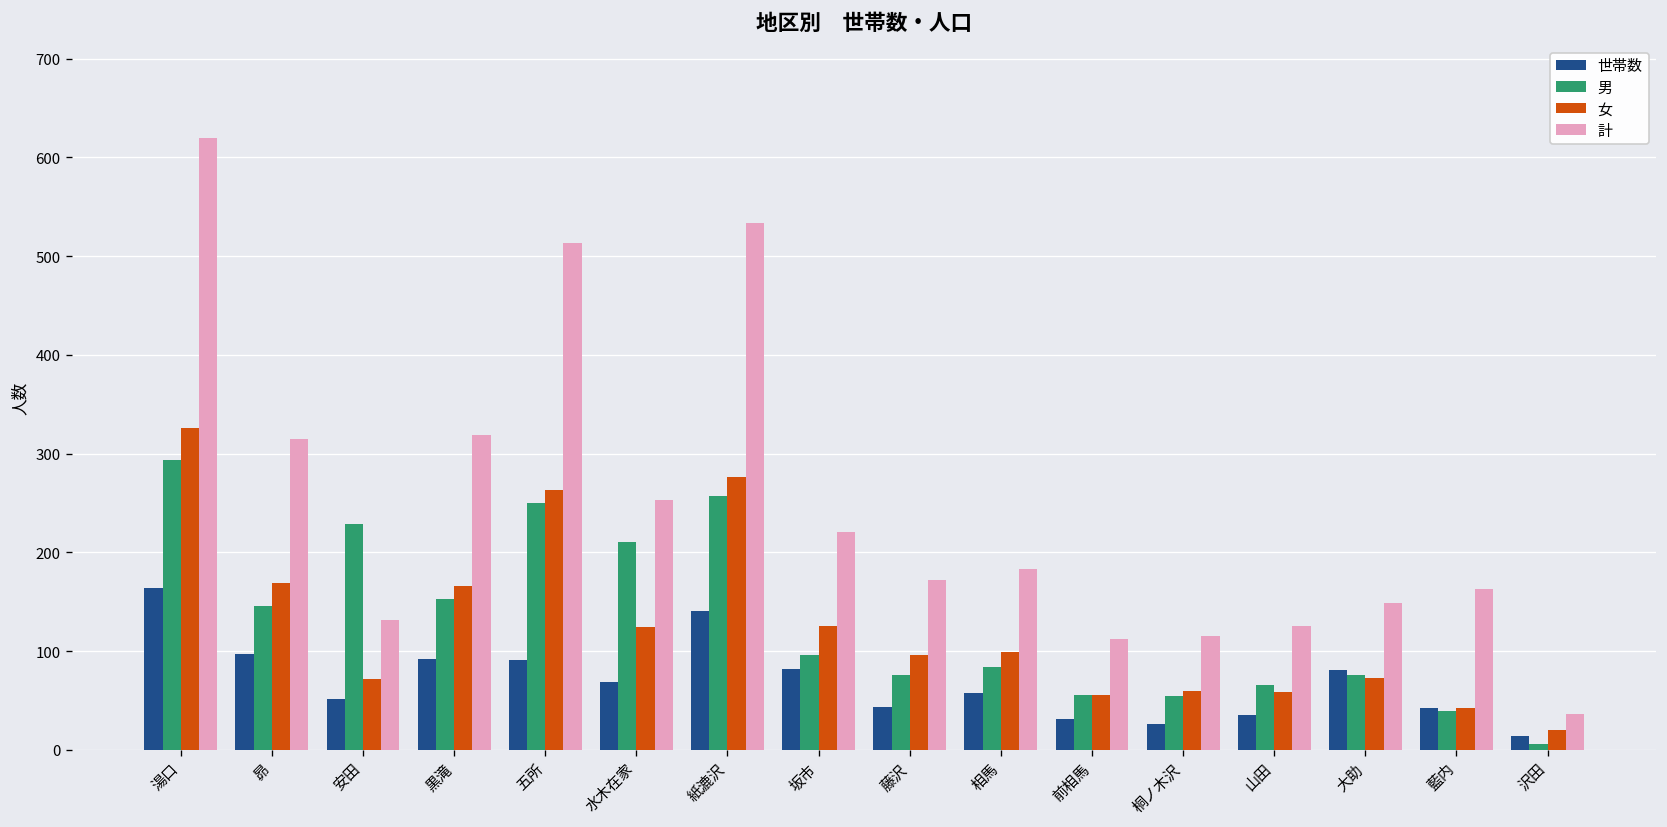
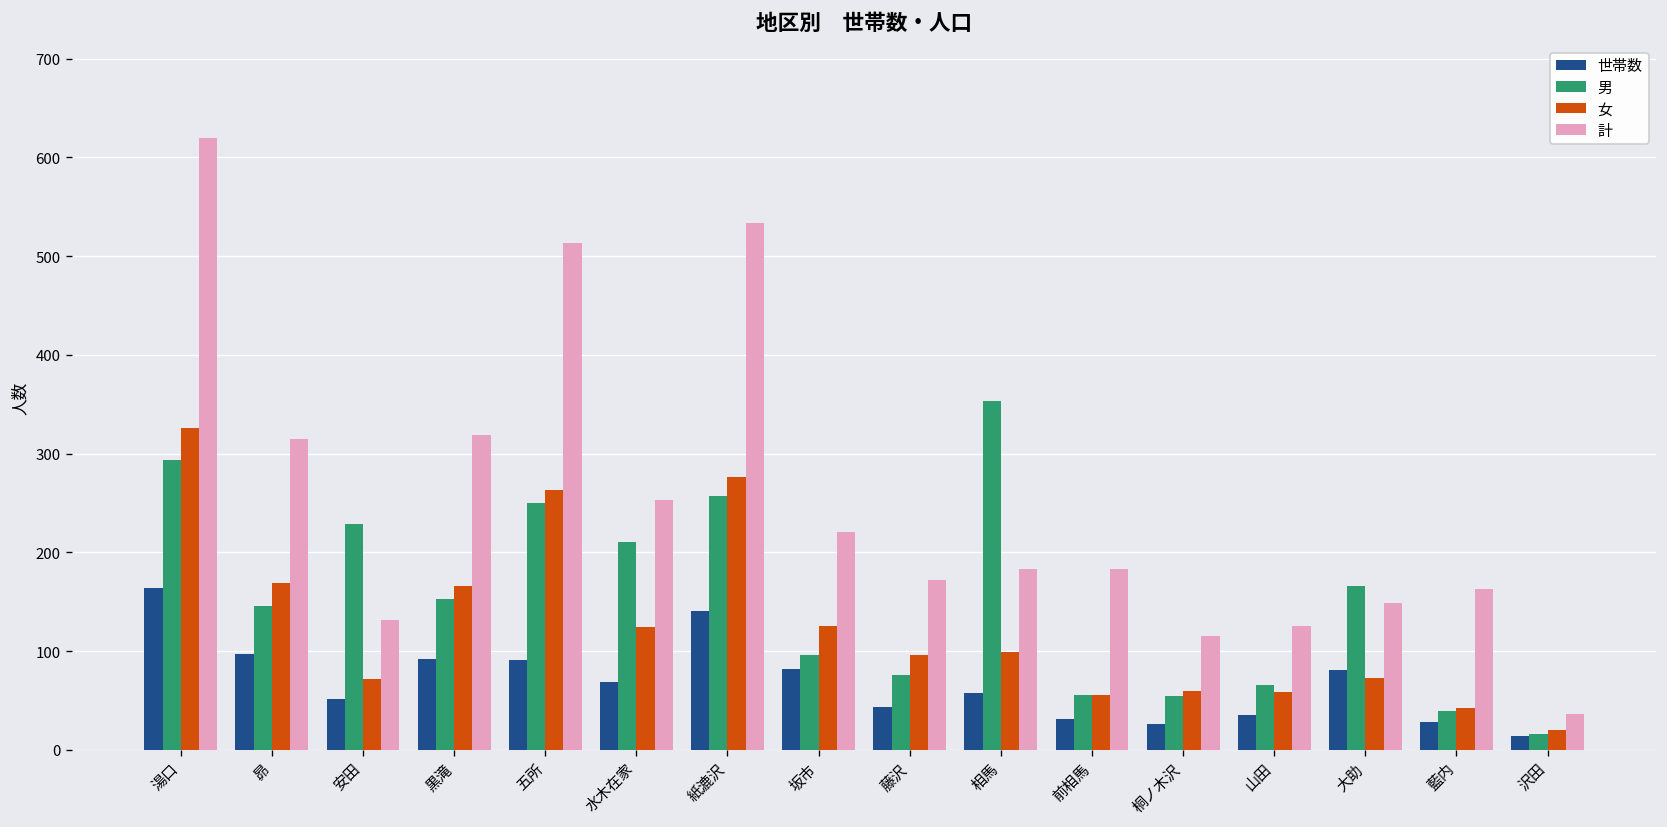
  {
    "世帯数": {
      "湯口": 160,
      "昴": 100,
      "安田": 50,
      "黒滝": 90,
      "五所": 90,
      "水木在家": 70,
      "紙漉沢": 140,
      "坂市": 80,
      "藤沢": 40,
      "相馬": 60,
      "前相馬": 30,
      "桐ノ木沢": 30,
      "山田": 40,
      "大助": 80,
-     "藍内": 40,
+     "藍内": 30,
      "沢田": 10
    },
    "男": {
      "湯口": 290,
      "昴": 150,
      "安田": 230,
      "黒滝": 150,
      "五所": 250,
      "水木在家": 210,
      "紙漉沢": 260,
      "坂市": 100,
      "藤沢": 80,
-     "相馬": 80,
+     "相馬": 350,
      "前相馬": 60,
      "桐ノ木沢": 60,
      "山田": 70,
-     "大助": 80,
+     "大助": 170,
      "藍内": 40,
-     "沢田": 10
+     "沢田": 20
    },
    "女": {
      "湯口": 330,
      "昴": 170,
      "安田": 70,
      "黒滝": 170,
      "五所": 260,
      "水木在家": 120,
      "紙漉沢": 280,
      "坂市": 130,
      "藤沢": 100,
      "相馬": 100,
      "前相馬": 60,
      "桐ノ木沢": 60,
      "山田": 60,
      "大助": 70,
      "藍内": 40,
      "沢田": 20
    },
    "計": {
      "湯口": 620,
      "昴": 320,
      "安田": 130,
      "黒滝": 320,
      "五所": 510,
      "水木在家": 250,
      "紙漉沢": 530,
      "坂市": 220,
      "藤沢": 170,
      "相馬": 180,
-     "前相馬": 110,
+     "前相馬": 180,
      "桐ノ木沢": 120,
      "山田": 130,
      "大助": 150,
      "藍内": 160,
      "沢田": 40
    }
  }
